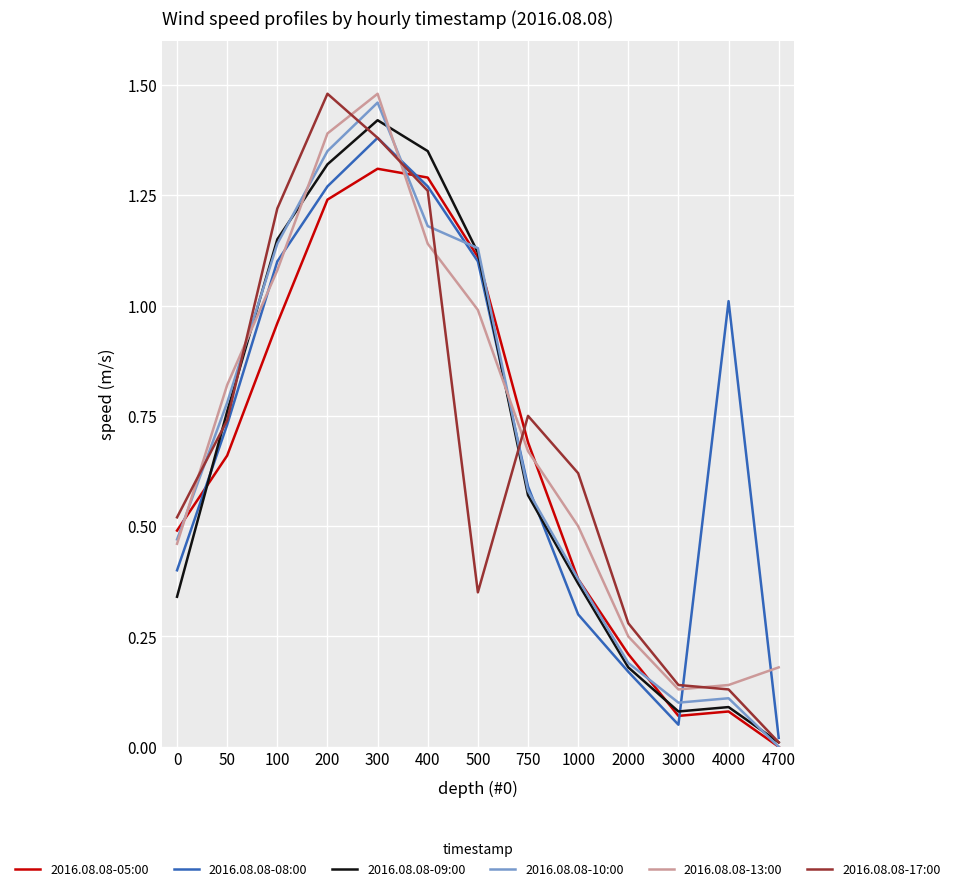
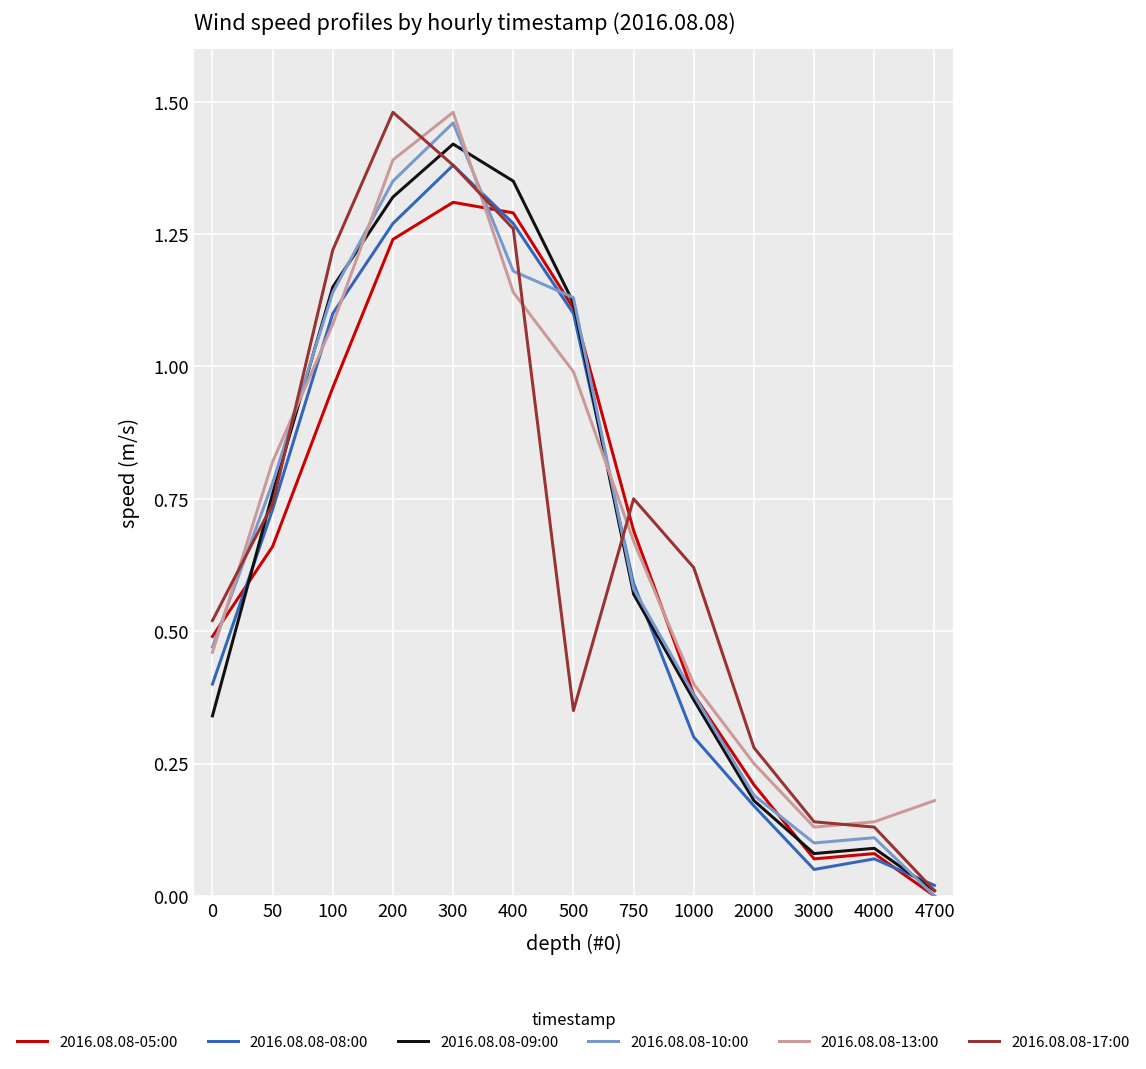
  {
    "2016.08.08-05:00": {
      "0": 0.49,
      "50": 0.66,
      "100": 0.96,
      "200": 1.24,
      "300": 1.31,
      "400": 1.29,
      "500": 1.11,
      "750": 0.69,
      "2000": 0.21,
      "3000": 0.07,
      "4000": 0.08
    },
    "2016.08.08-08:00": {
      "0": 0.40,
      "50": 0.73,
      "100": 1.10,
      "200": 1.27,
      "400": 1.27,
      "500": 1.10,
      "750": 0.59,
      "1000": 0.30,
      "2000": 0.17,
      "3000": 0.05,
-     "4000": 1.01,
+     "4000": 0.07,
      "4700": 0.02
    },
    "2016.08.08-09:00": {
      "0": 0.34,
      "50": 0.76,
      "100": 1.15,
      "200": 1.32,
      "300": 1.42,
      "400": 1.35,
      "500": 1.12,
      "750": 0.57,
      "1000": 0.37,
      "2000": 0.18,
      "3000": 0.08,
      "4000": 0.09
    },
    "2016.08.08-10:00": {
      "0": 0.47,
      "50": 0.78,
      "100": 1.14,
      "200": 1.35,
      "300": 1.46,
      "400": 1.18,
      "500": 1.13,
      "750": 0.58,
      "2000": 0.19,
      "3000": 0.10,
      "4000": 0.11
    },
    "2016.08.08-13:00": {
      "0": 0.46,
      "50": 0.82,
      "100": 1.08,
      "200": 1.39,
      "300": 1.48,
      "400": 1.14,
      "500": 0.99,
      "750": 0.67,
-     "1000": 0.5,
+     "1000": 0.4,
      "2000": 0.25,
      "3000": 0.13,
      "4000": 0.14,
      "4700": 0.18
    },
    "2016.08.08-17:00": {
      "0": 0.52,
      "50": 0.74,
      "100": 1.22,
      "200": 1.48,
      "400": 1.26,
      "500": 0.35,
      "750": 0.75,
      "1000": 0.62,
      "2000": 0.28,
      "3000": 0.14,
      "4000": 0.13
    }
  }
